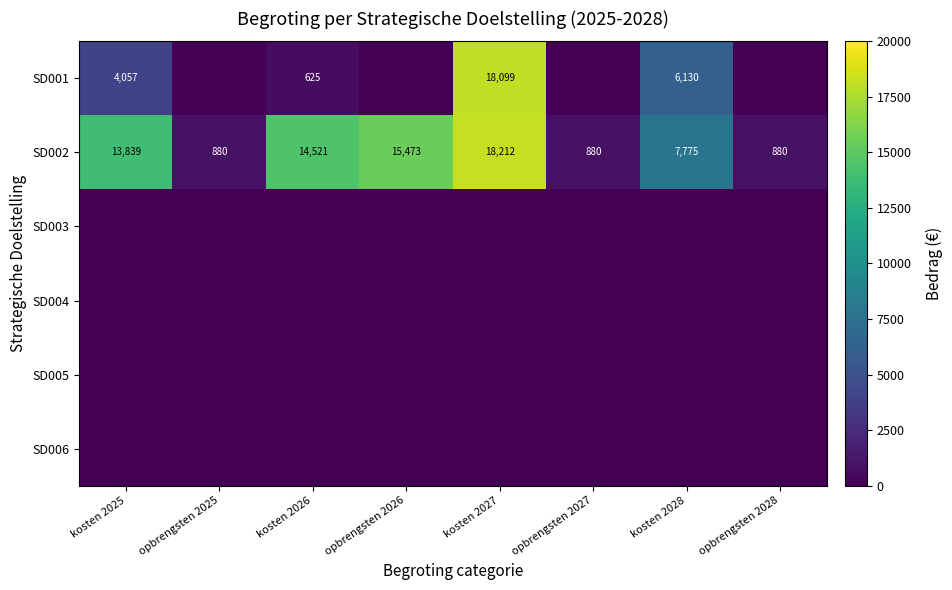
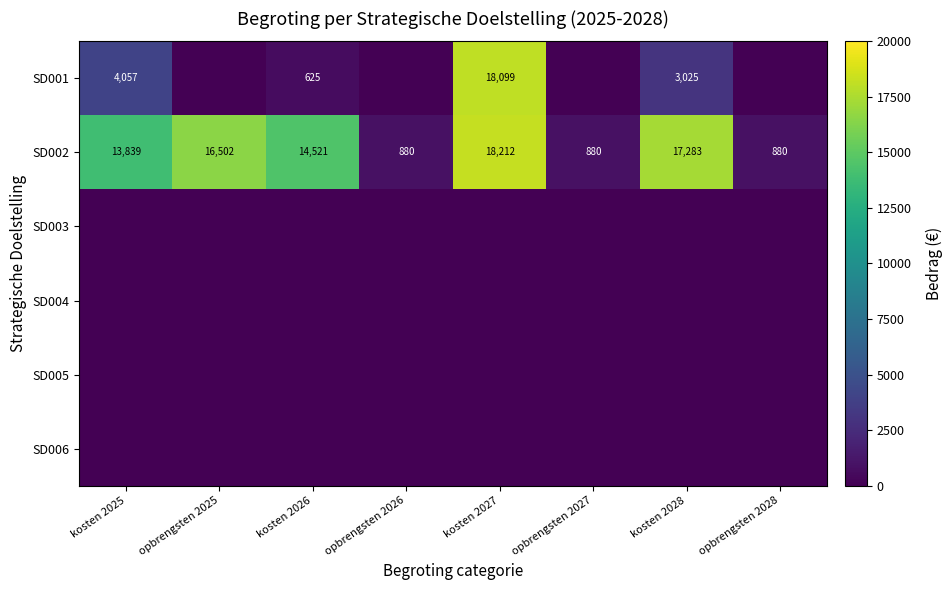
  {
    "SD001": {
      "kosten 2025": "4,057",
      "kosten 2026": "625",
      "kosten 2027": "18,099",
-     "kosten 2028": "6,130"
+     "kosten 2028": "3,025"
    },
    "SD002": {
      "kosten 2025": "13,839",
-     "opbrengsten 2025": "880",
+     "opbrengsten 2025": "16,502",
      "kosten 2026": "14,521",
-     "opbrengsten 2026": "15,473",
+     "opbrengsten 2026": "880",
      "kosten 2027": "18,212",
      "opbrengsten 2027": "880",
-     "kosten 2028": "7,775",
+     "kosten 2028": "17,283",
      "opbrengsten 2028": "880"
    }
  }
